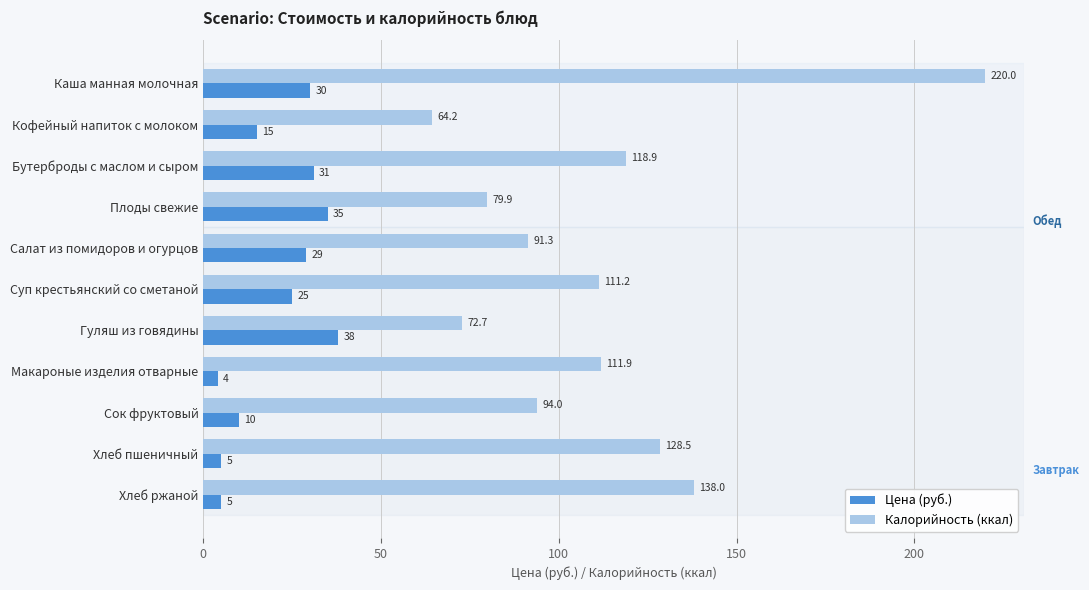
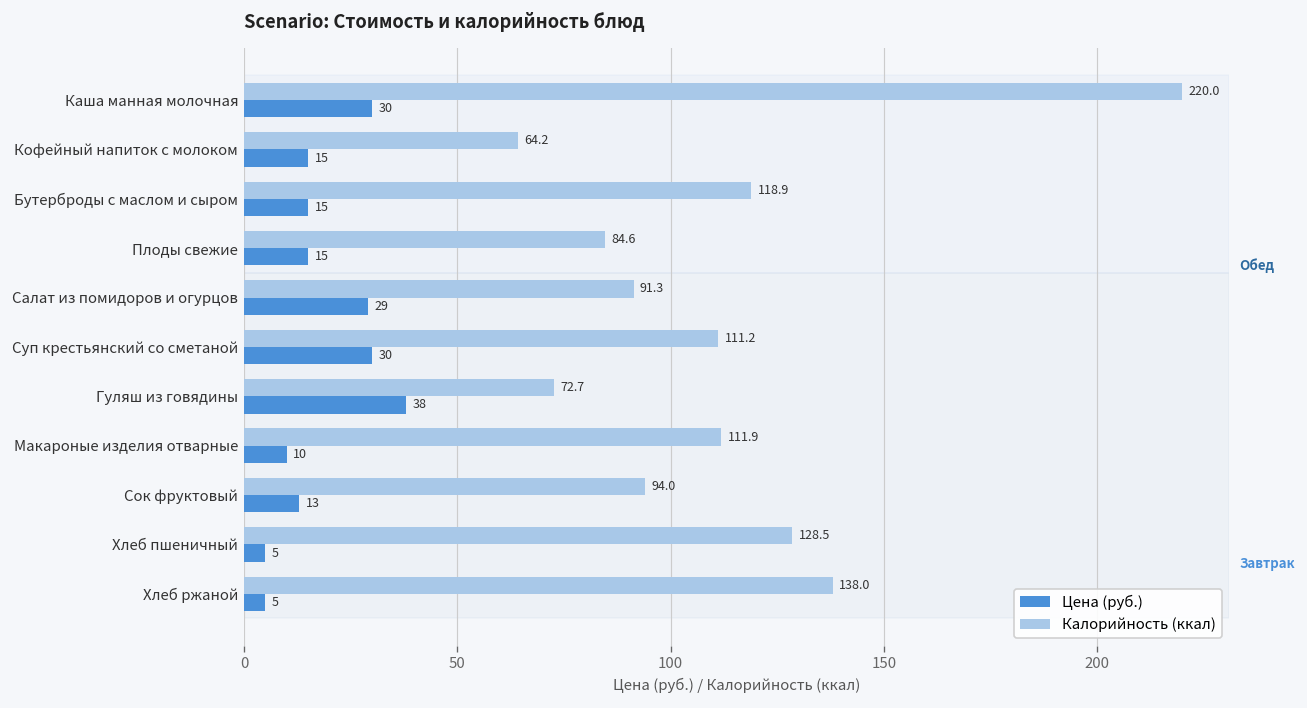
  {
    "Цена (руб.)": {
      "Каша манная молочная": 30,
      "Кофейный напиток с молоком": 15,
-     "Бутерброды с маслом и сыром": 31,
-     "Плоды свежие": 35,
+     "Бутерброды с маслом и сыром": 15,
+     "Плоды свежие": 15,
      "Салат из помидоров и огурцов": 29,
-     "Суп крестьянский со сметаной": 25,
+     "Суп крестьянский со сметаной": 30,
      "Гуляш из говядины": 38,
-     "Макароные изделия отварные": 4,
-     "Сок фруктовый": 10,
+     "Макароные изделия отварные": 10,
+     "Сок фруктовый": 13,
      "Хлеб пшеничный": 5,
      "Хлеб ржаной": 5
    },
    "Калорийность (ккал)": {
      "Каша манная молочная": 220.0,
      "Кофейный напиток с молоком": 64.2,
      "Бутерброды с маслом и сыром": 118.9,
-     "Плоды свежие": 79.9,
+     "Плоды свежие": 84.6,
      "Салат из помидоров и огурцов": 91.3,
      "Суп крестьянский со сметаной": 111.2,
      "Гуляш из говядины": 72.7,
      "Макароные изделия отварные": 111.9,
      "Сок фруктовый": 94.0,
      "Хлеб пшеничный": 128.5,
      "Хлеб ржаной": 138.0
    }
  }
